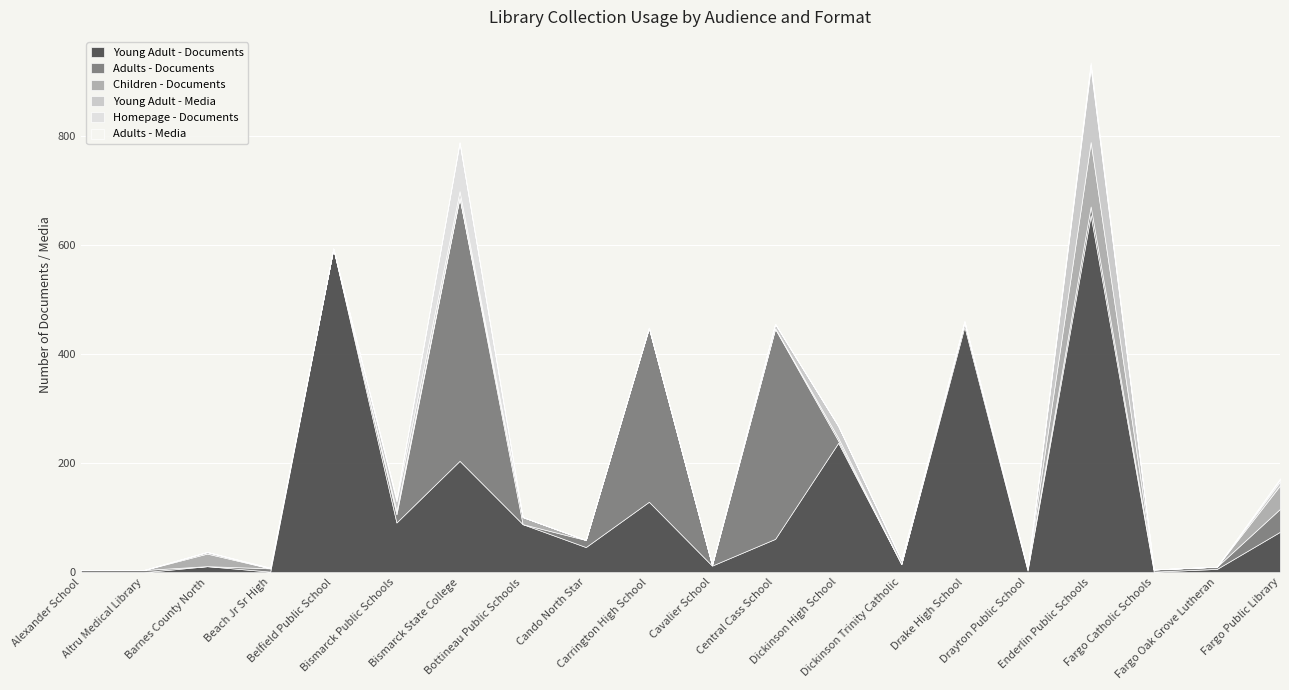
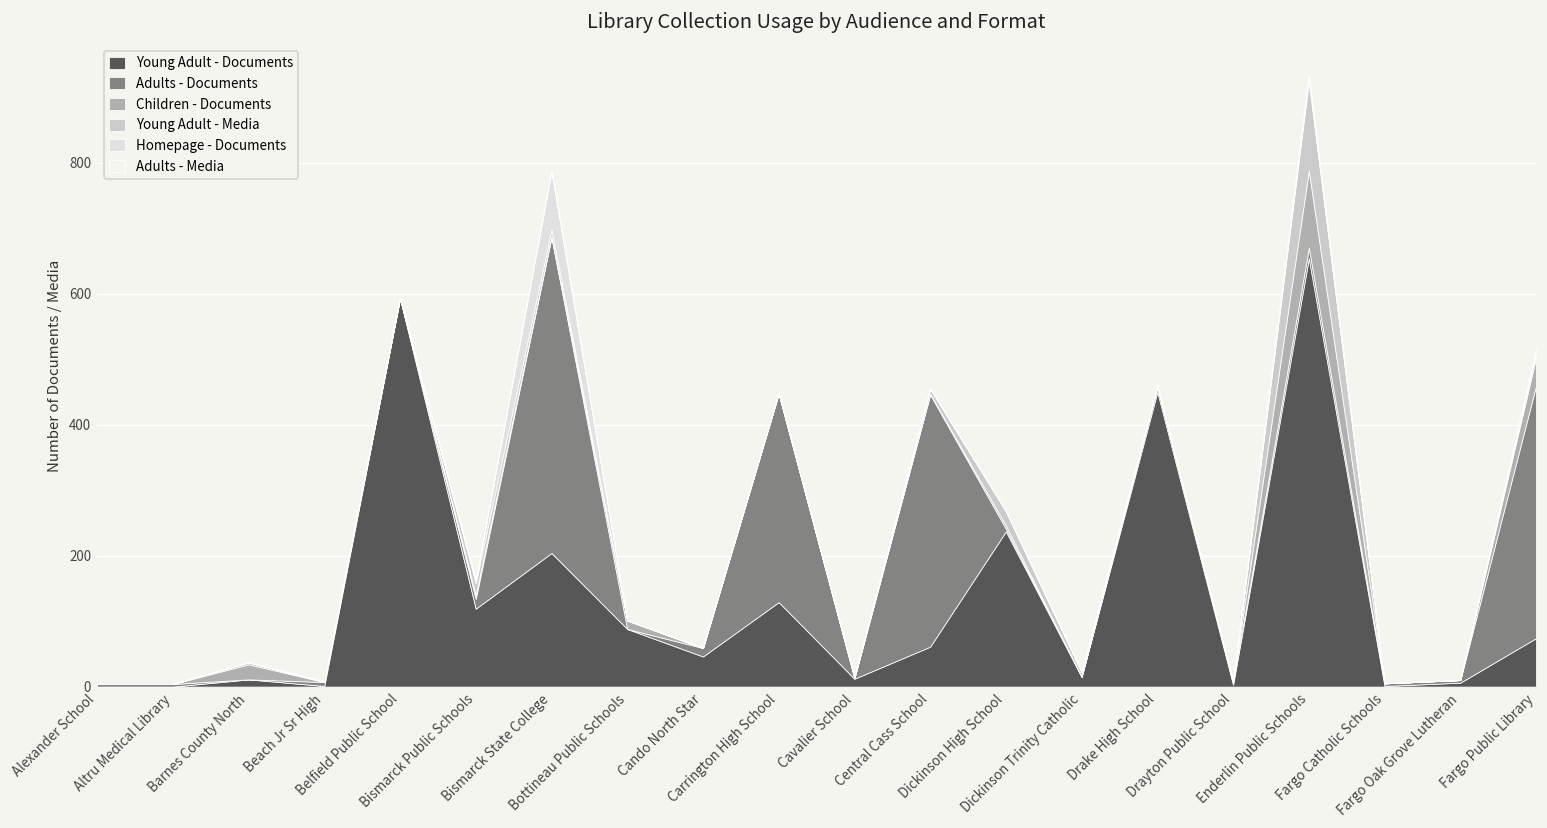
  {
    "Young Adult - Documents": {
-     "Bismarck Public Schools": 90,
+     "Bismarck Public Schools": 120,
      "Bismarck State College": 200,
      "Cando North Star": 50,
      "Carrington High School": 130,
      "Central Cass School": 60,
      "Drake High School": 450,
      "Enderlin Public Schools": 650,
      "Fargo Public Library": 70
    },
    "Adults - Documents": {
      "Bismarck Public Schools": 20,
      "Enderlin Public Schools": 20,
-     "Fargo Public Library": 40
+     "Fargo Public Library": 390
    }
  }
